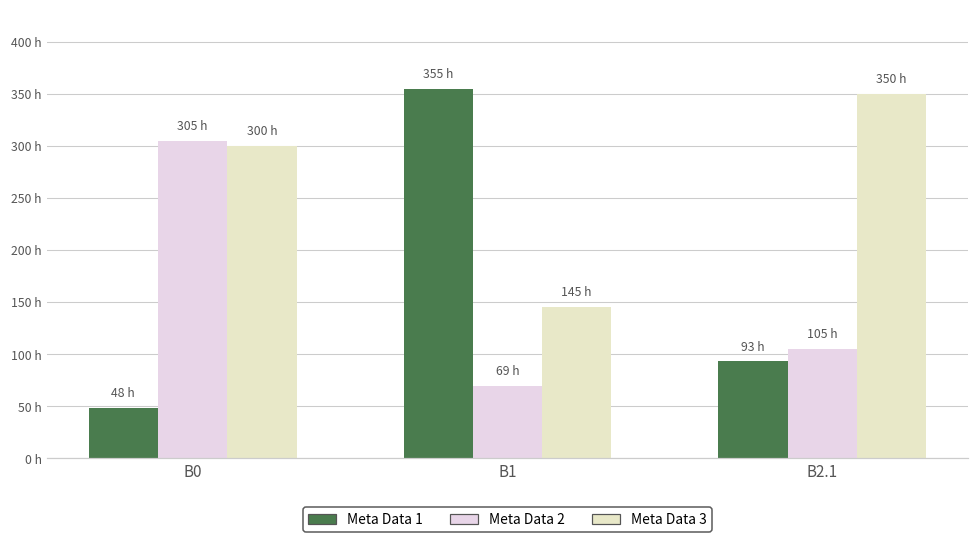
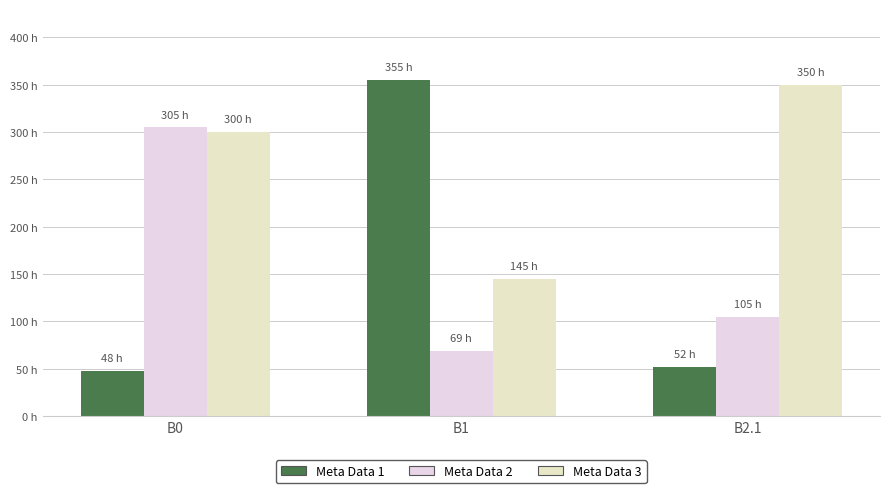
  {
    "Meta Data 1": {
      "B0": 48,
      "B1": 355,
-     "B2.1": 93
+     "B2.1": 52
    }
  }
